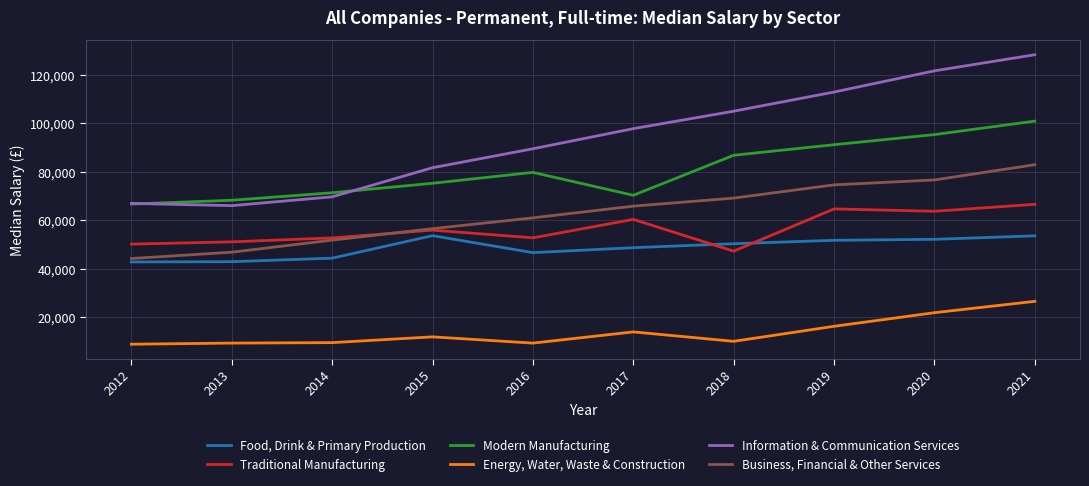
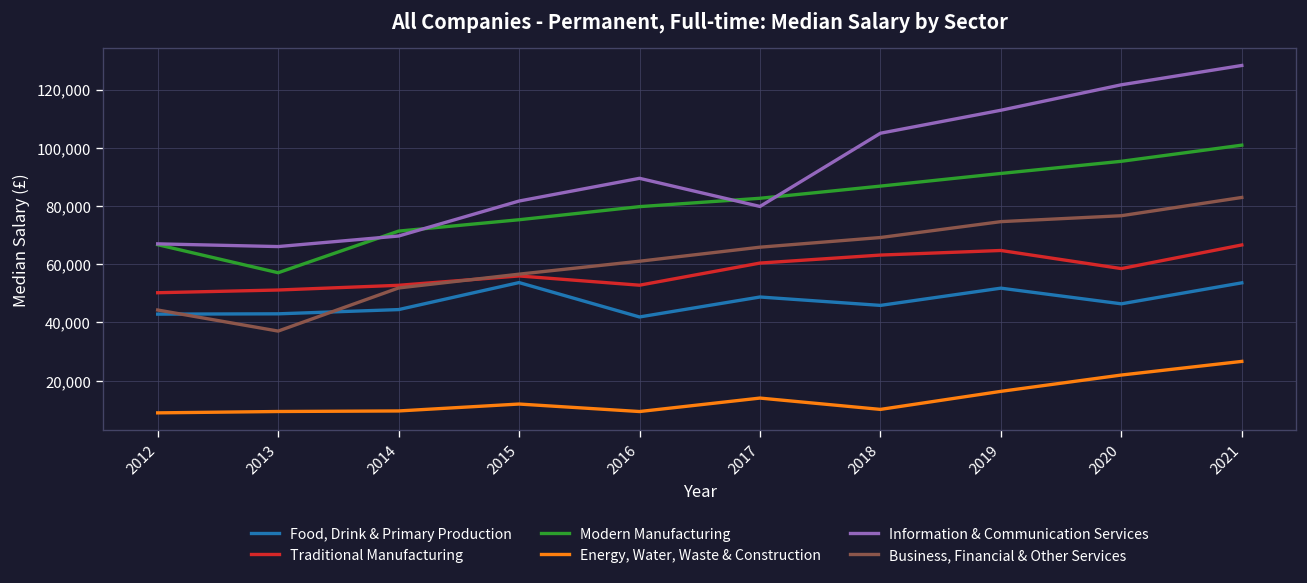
  {
    "Food, Drink & Primary Production": {
      "2012": "43,000",
      "2013": "43,000",
      "2014": "44,000",
      "2015": "54,000",
-     "2016": "47,000",
+     "2016": "42,000",
      "2017": "49,000",
-     "2018": "50,000",
+     "2018": "46,000",
      "2019": "52,000",
-     "2020": "52,000",
+     "2020": "46,000",
      "2021": "54,000"
    },
    "Traditional Manufacturing": {
      "2012": "50,000",
      "2013": "51,000",
      "2016": "53,000",
      "2017": "60,000",
-     "2018": "47,000",
+     "2018": "63,000",
      "2019": "65,000",
-     "2020": "64,000",
+     "2020": "59,000",
      "2021": "67,000"
    },
    "Modern Manufacturing": {
-     "2013": "68,000",
+     "2013": "57,000",
      "2014": "71,000",
      "2015": "75,000",
      "2016": "80,000",
-     "2017": "70,000",
+     "2017": "83,000",
      "2018": "87,000",
      "2019": "91,000",
      "2020": "95,000",
      "2021": "101,000"
    },
    "Energy, Water, Waste & Construction": {
      "2012": "9,000",
      "2013": "9,000",
      "2014": "10,000",
      "2015": "12,000",
      "2016": "9,000",
      "2017": "14,000",
      "2018": "10,000",
      "2019": "16,000",
      "2020": "22,000",
      "2021": "27,000"
    },
    "Information & Communication Services": {
      "2013": "66,000",
      "2014": "70,000",
      "2015": "82,000",
      "2016": "90,000",
-     "2017": "98,000",
+     "2017": "80,000",
      "2018": "105,000",
      "2019": "113,000",
      "2020": "122,000",
      "2021": "128,000"
    },
    "Business, Financial & Other Services": {
      "2012": "44,000",
-     "2013": "47,000",
+     "2013": "37,000",
      "2016": "61,000",
      "2017": "66,000",
      "2018": "69,000",
      "2019": "75,000",
      "2020": "77,000",
      "2021": "83,000"
    }
  }
